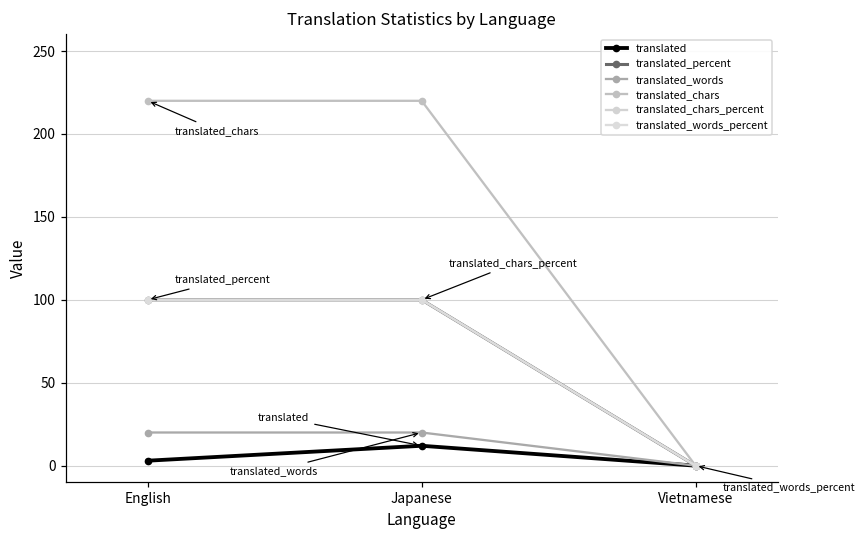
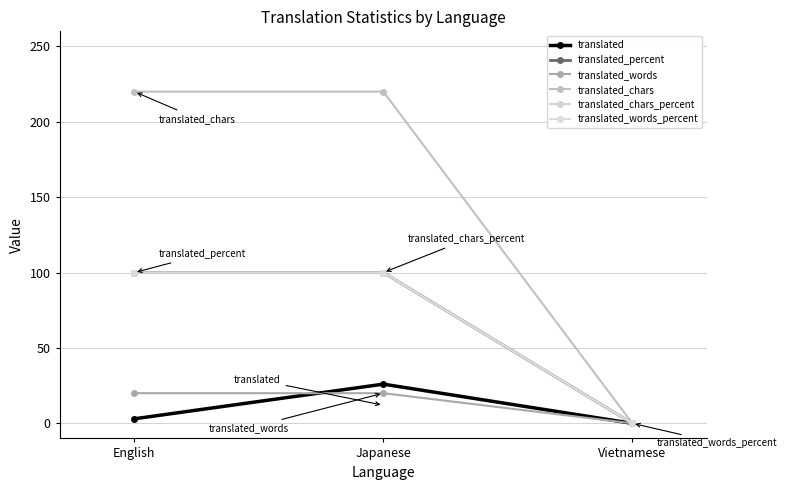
  {
    "translated": {
      "English": 3,
-     "Japanese": 12
+     "Japanese": 26
    }
  }
